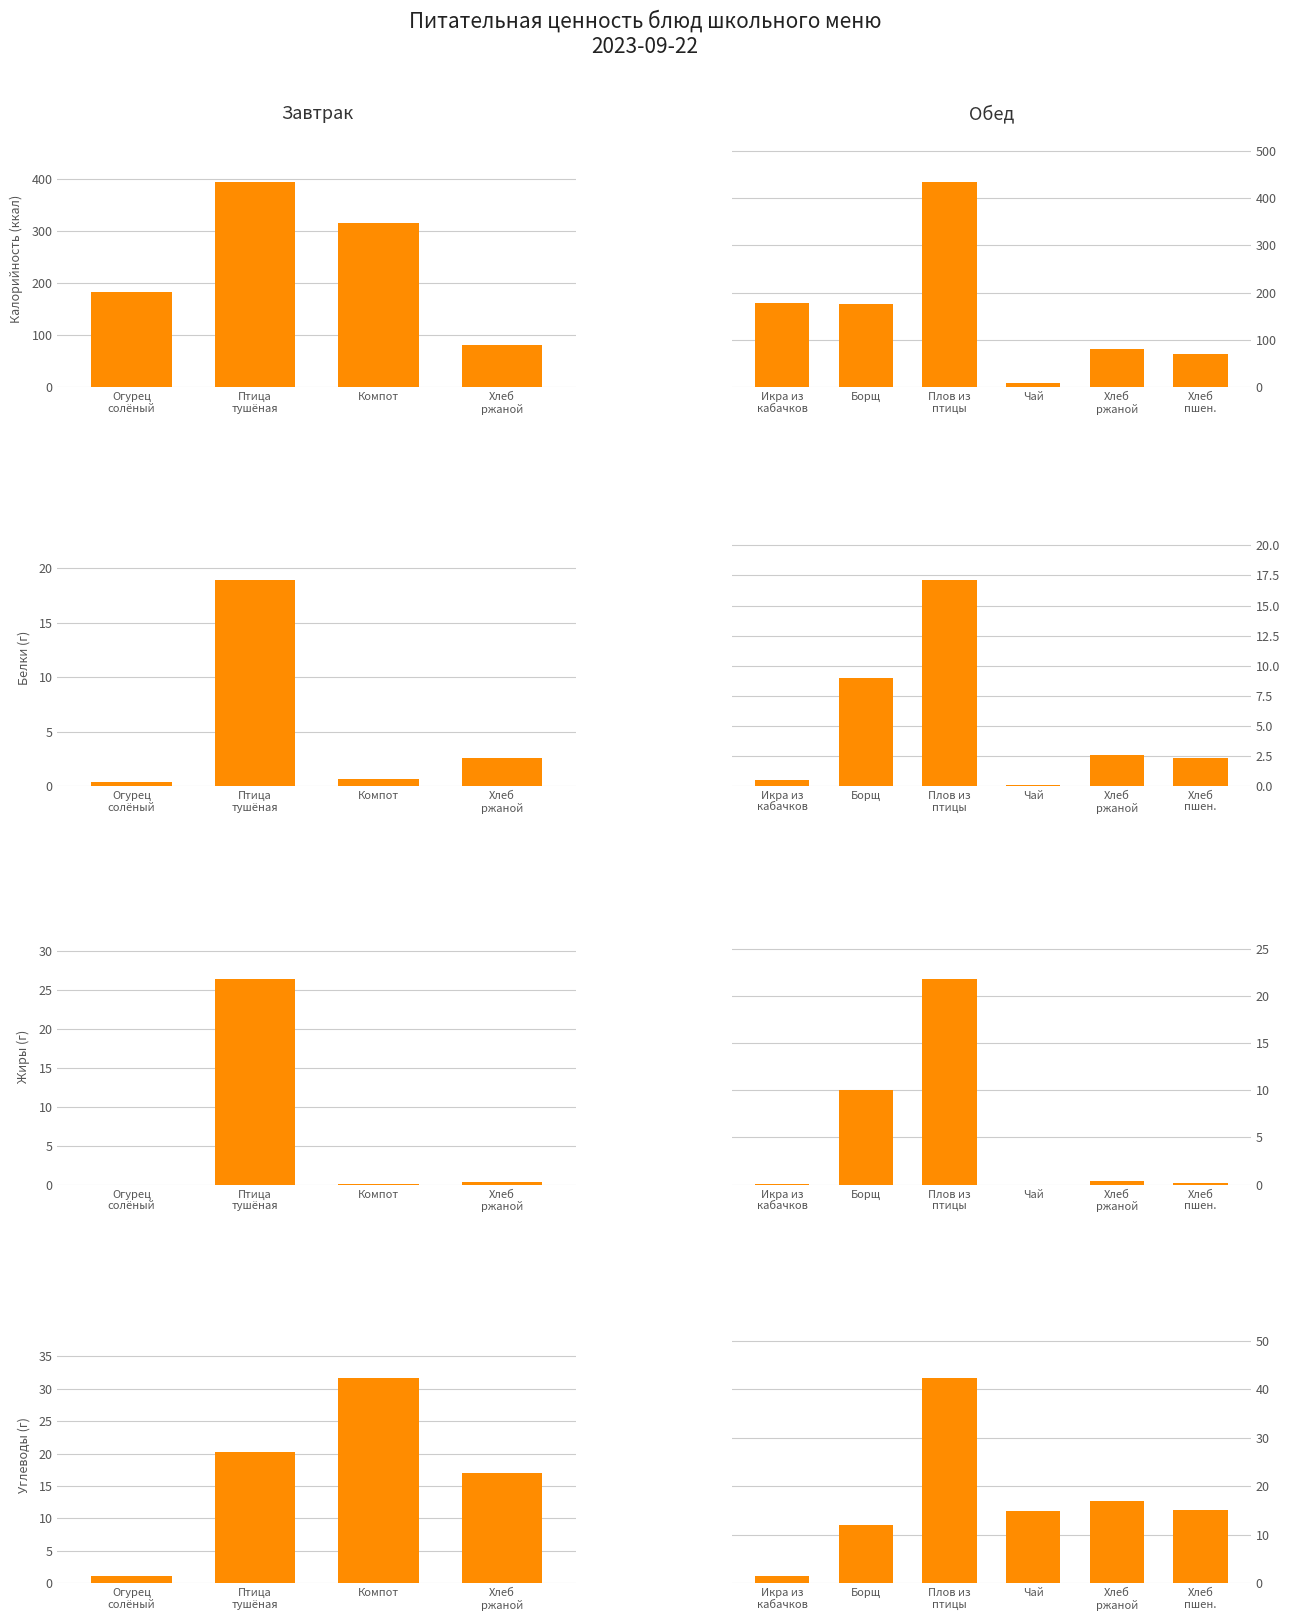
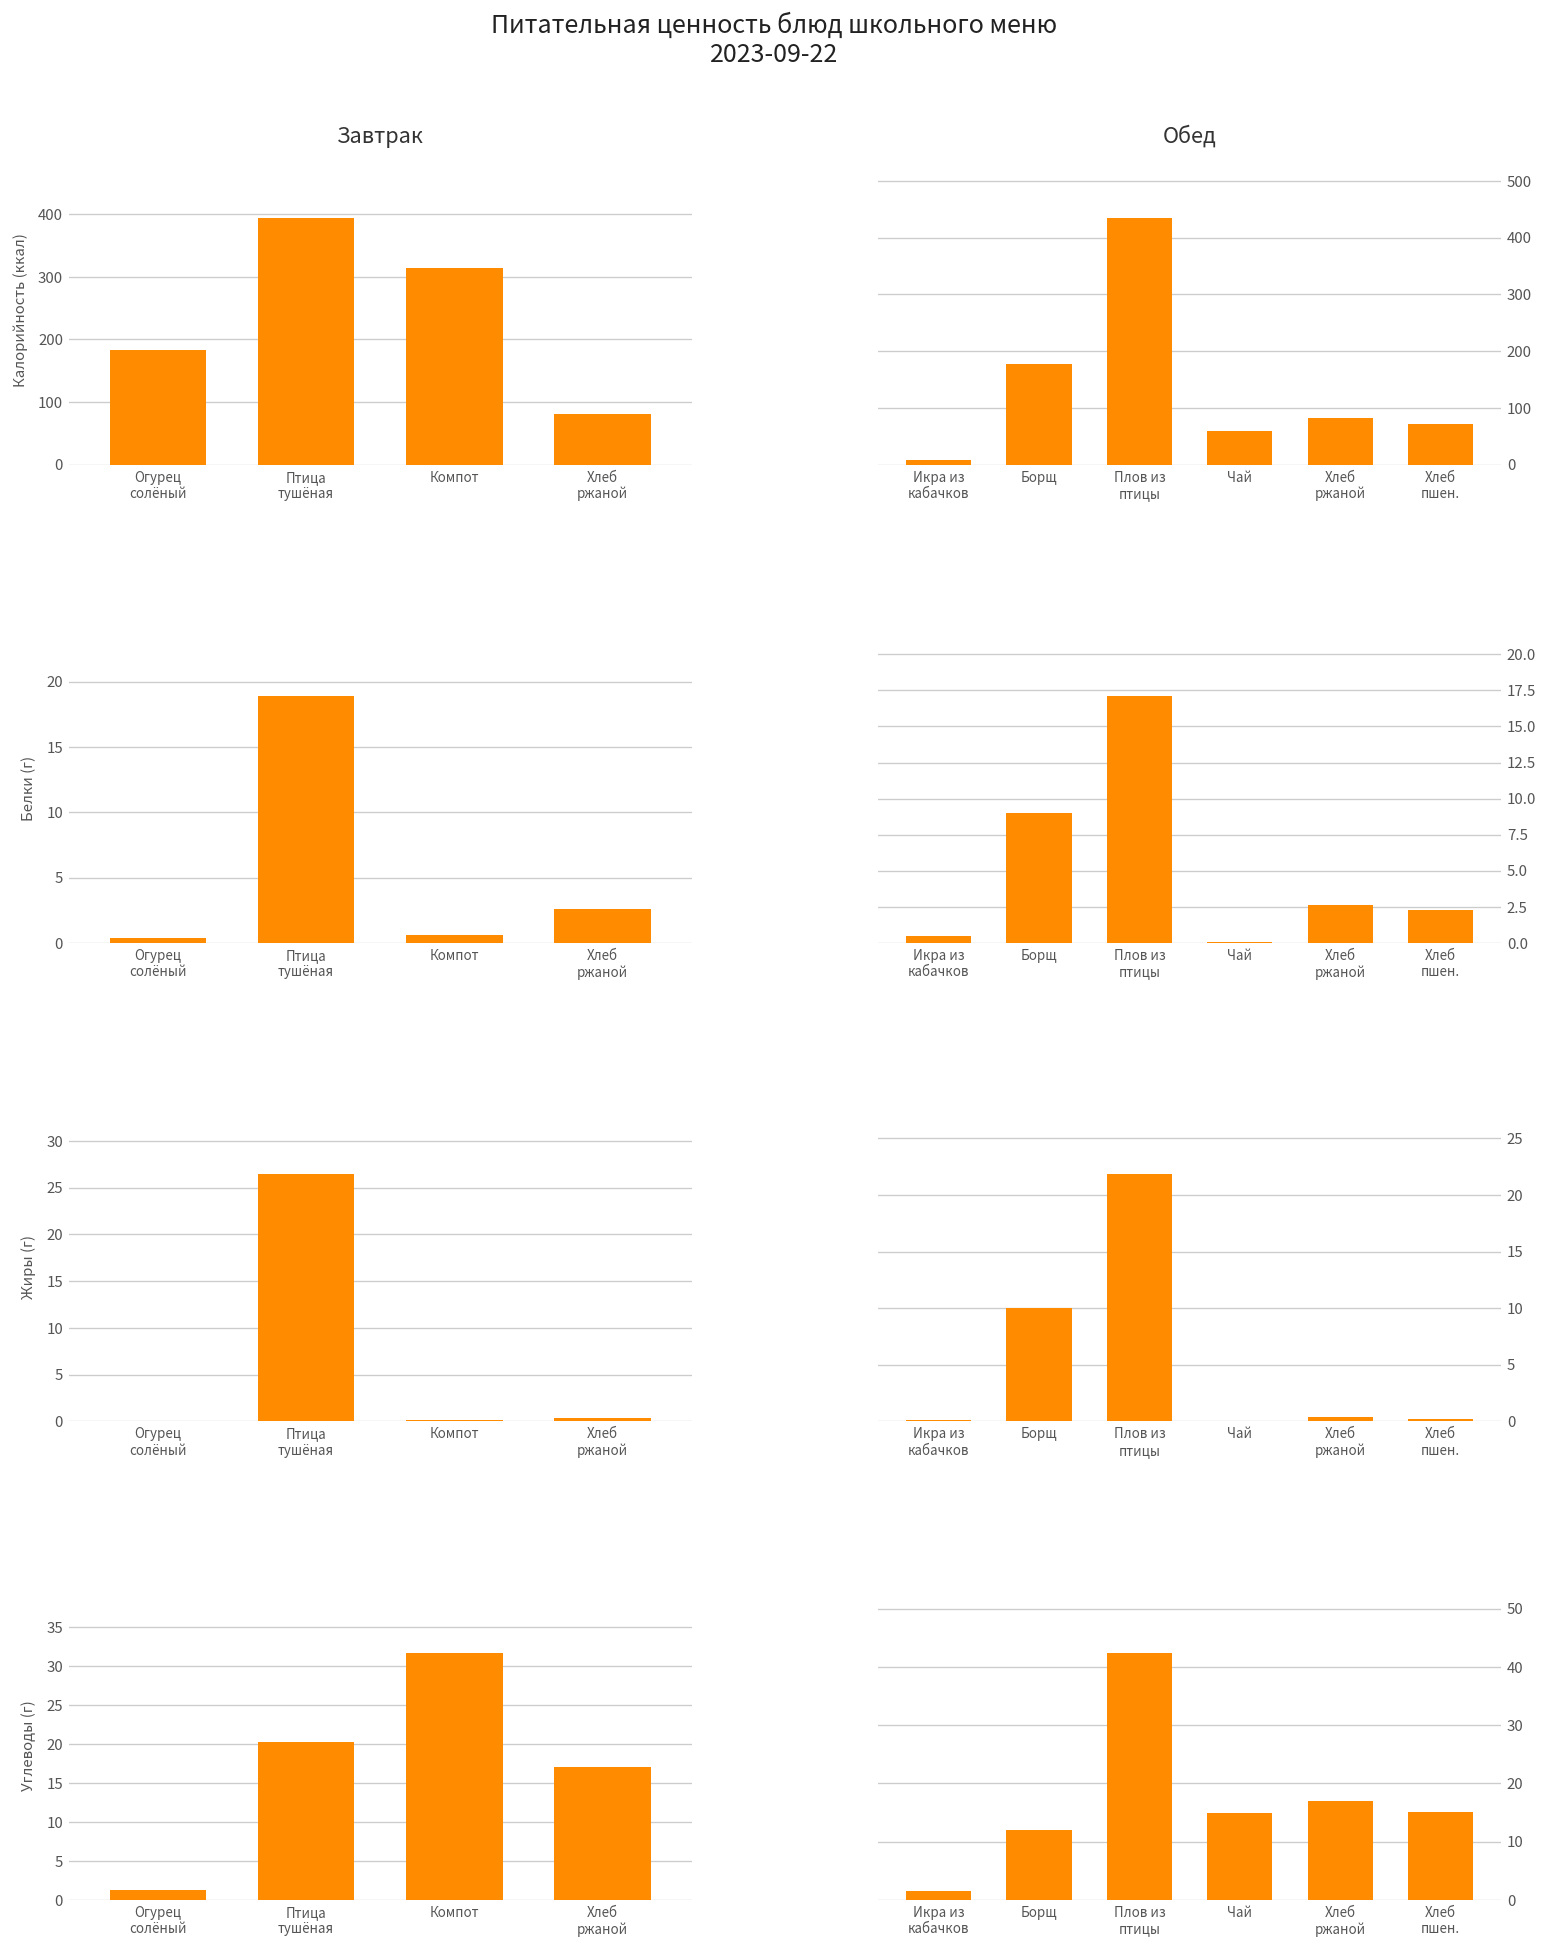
  {
    "Завтрак": {
      "Огурец солёный": 180,
      "Птица тушёная": 390,
      "Компот": 320,
      "Хлеб ржаной": 80
    },
    "Обед": {
-     "Икра из кабачков": 180,
+     "Икра из кабачков": 10,
      "Борщ": 180,
      "Плов из птицы": 440,
-     "Чай": 10,
+     "Чай": 60,
      "Хлеб ржаной": 80,
      "Хлеб пшен.": 70
    }
  }
